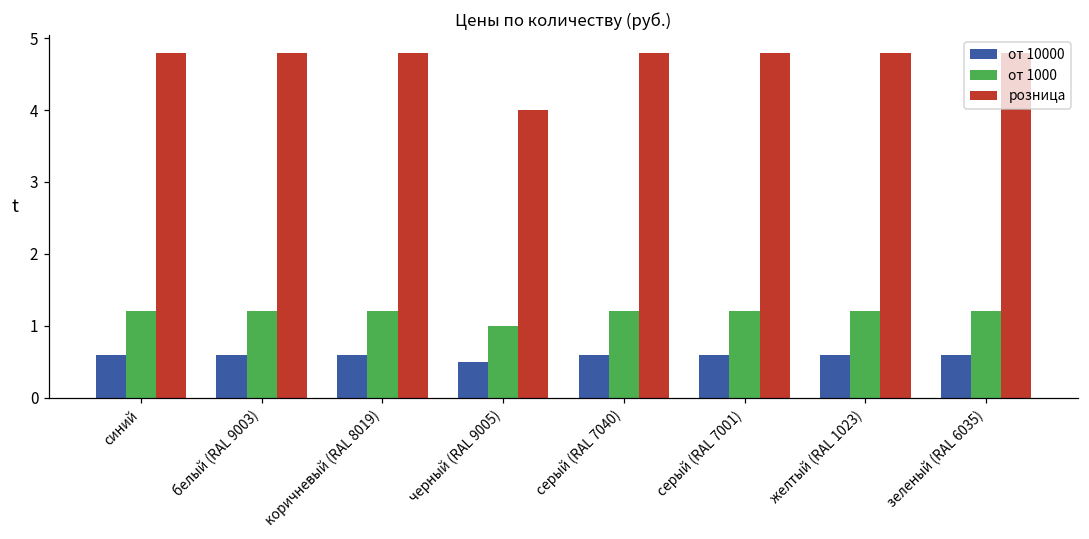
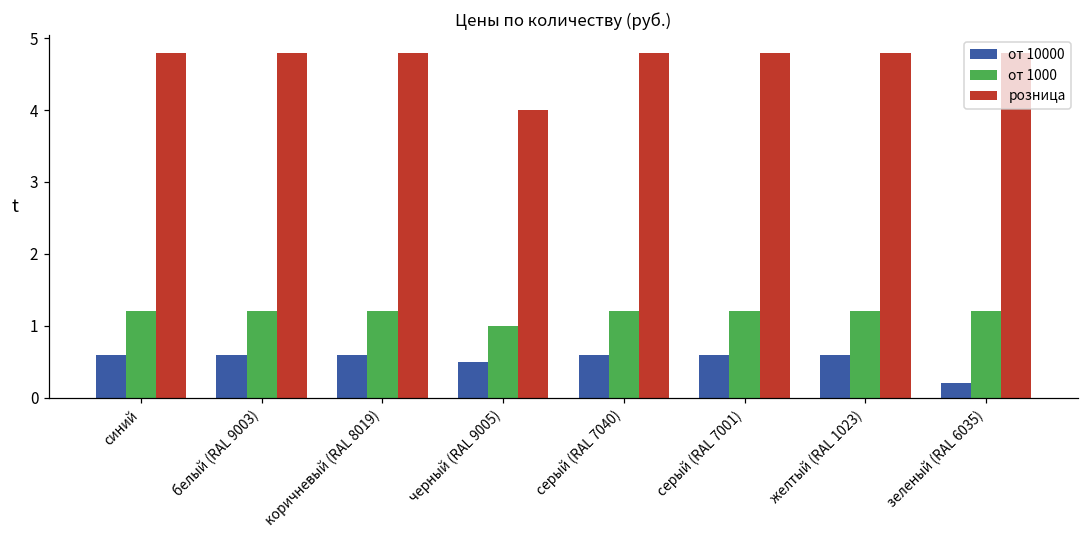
  {
    "от 10000": {
      "синий": 0.6,
      "белый (RAL 9003)": 0.6,
      "коричневый (RAL 8019)": 0.6,
      "черный (RAL 9005)": 0.5,
      "серый (RAL 7040)": 0.6,
      "серый (RAL 7001)": 0.6,
      "желтый (RAL 1023)": 0.6,
-     "зеленый (RAL 6035)": 0.6
+     "зеленый (RAL 6035)": 0.2
    },
    "от 1000": {
      "синий": 1.2,
      "белый (RAL 9003)": 1.2,
      "коричневый (RAL 8019)": 1.2,
      "черный (RAL 9005)": 1.0,
      "серый (RAL 7040)": 1.2,
      "серый (RAL 7001)": 1.2,
      "желтый (RAL 1023)": 1.2,
      "зеленый (RAL 6035)": 1.2
    },
    "розница": {
      "синий": 4.8,
      "белый (RAL 9003)": 4.8,
      "коричневый (RAL 8019)": 4.8,
      "черный (RAL 9005)": 4.0,
      "серый (RAL 7040)": 4.8,
      "серый (RAL 7001)": 4.8,
      "желтый (RAL 1023)": 4.8
    }
  }
